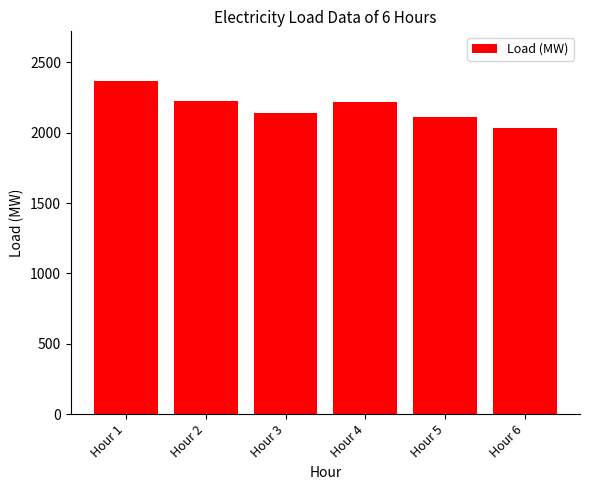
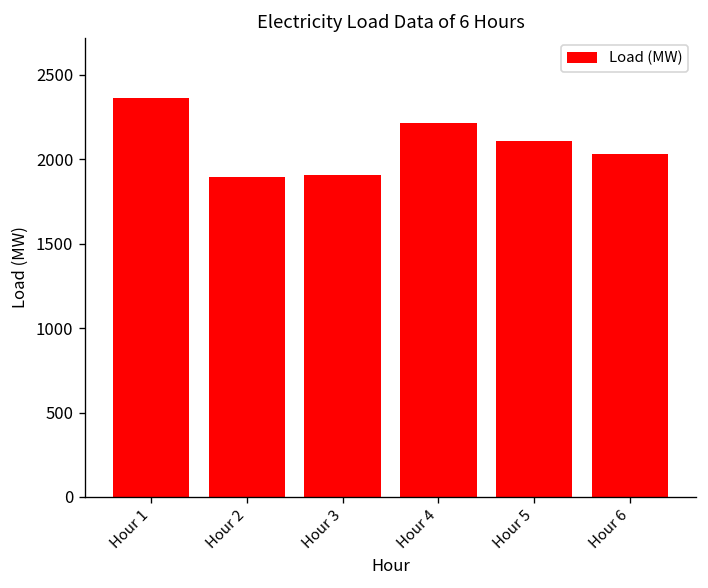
  {
    "Hour 1": 2370,
-   "Hour 2": 2220,
-   "Hour 3": 2140,
+   "Hour 2": 1900,
+   "Hour 3": 1910,
    "Hour 4": 2220,
    "Hour 5": 2110,
    "Hour 6": 2030
  }
